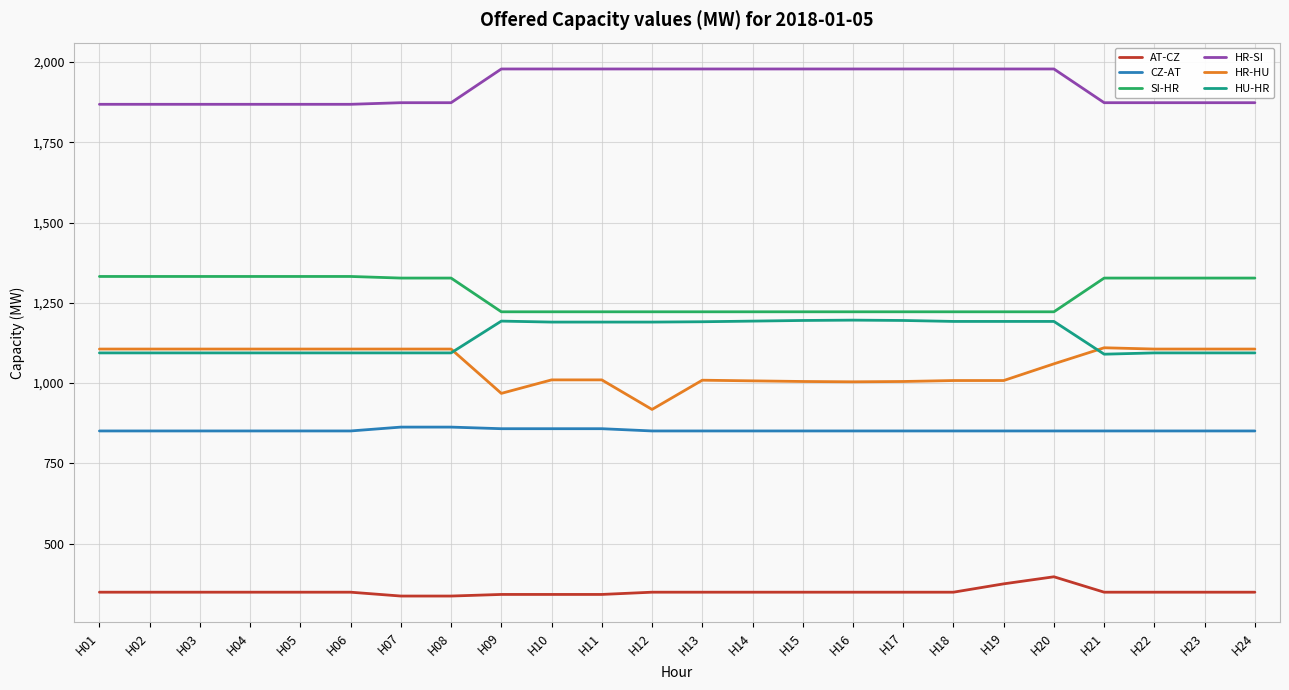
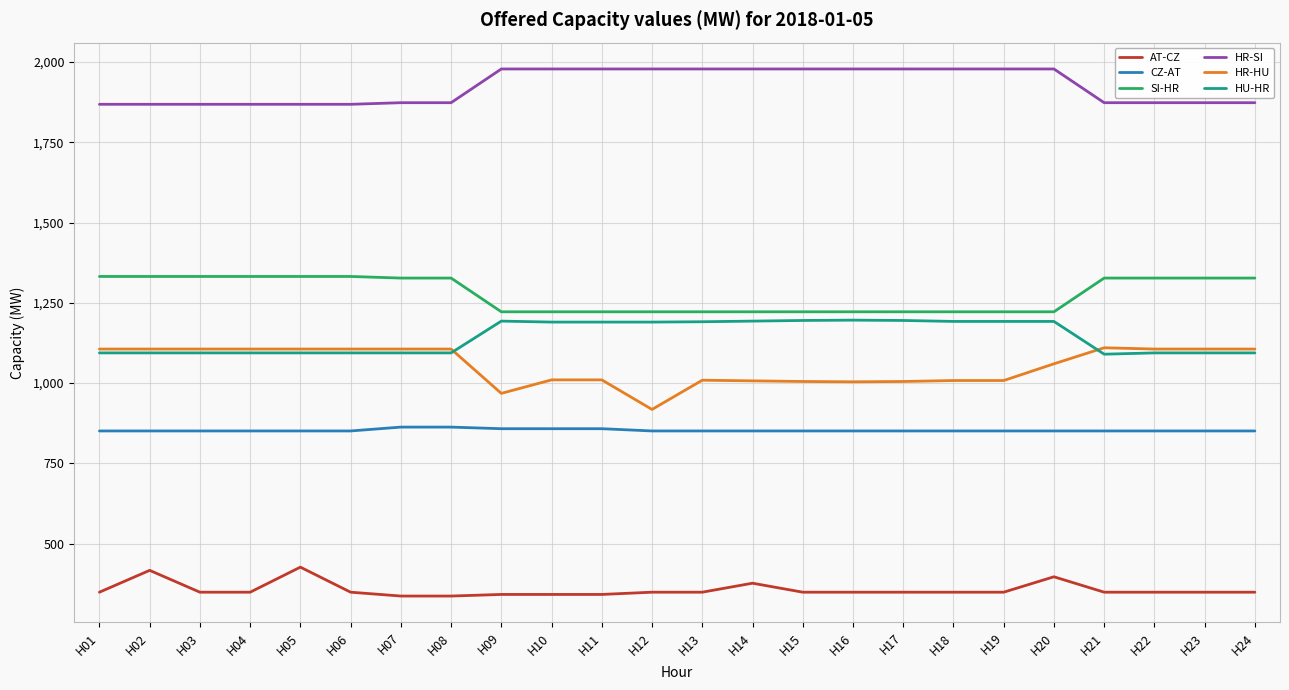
  {
    "AT-CZ": {
      "H01": "350",
-     "H02": "350",
+     "H02": "420",
      "H03": "350",
      "H04": "350",
-     "H05": "350",
+     "H05": "430",
      "H06": "350",
      "H07": "340",
      "H08": "340",
      "H09": "340",
      "H10": "340",
      "H11": "340",
      "H12": "350",
      "H13": "350",
-     "H14": "350",
+     "H14": "380",
      "H15": "350",
      "H16": "350",
      "H17": "350",
      "H18": "350",
-     "H19": "380",
+     "H19": "350",
      "H20": "400",
      "H21": "350",
      "H22": "350",
      "H23": "350",
      "H24": "350"
    },
    "CZ-AT": {
      "H01": "850",
      "H02": "850",
      "H03": "850",
      "H04": "850",
      "H05": "850",
      "H06": "850",
      "H07": "860",
      "H08": "860",
      "H09": "860",
      "H10": "860",
      "H11": "860",
      "H12": "850",
      "H13": "850",
      "H14": "850",
      "H15": "850",
      "H16": "850",
      "H17": "850",
      "H18": "850",
      "H19": "850",
      "H20": "850",
      "H21": "850",
      "H22": "850",
      "H23": "850",
      "H24": "850"
    },
    "HR-SI": {
      "H01": "1,870",
      "H02": "1,870",
      "H03": "1,870",
      "H04": "1,870",
      "H05": "1,870",
      "H06": "1,870",
      "H07": "1,870",
      "H08": "1,870",
      "H09": "1,980",
      "H10": "1,980",
      "H11": "1,980",
      "H12": "1,980",
      "H13": "1,980",
      "H14": "1,980",
      "H15": "1,980",
      "H16": "1,980",
      "H17": "1,980",
      "H18": "1,980",
      "H19": "1,980",
      "H20": "1,980",
      "H21": "1,870",
      "H22": "1,870",
      "H23": "1,870",
      "H24": "1,870"
    },
    "HR-HU": {
      "H01": "1,110",
      "H02": "1,110",
      "H03": "1,110",
      "H04": "1,110",
      "H05": "1,110",
      "H06": "1,110",
      "H07": "1,110",
      "H08": "1,110",
      "H09": "970",
      "H10": "1,010",
      "H11": "1,010",
      "H12": "920",
      "H13": "1,010",
      "H14": "1,010",
      "H15": "1,010",
      "H16": "1,000",
      "H17": "1,010",
      "H18": "1,010",
      "H19": "1,010",
      "H20": "1,060",
      "H21": "1,110",
      "H22": "1,110",
      "H23": "1,110",
      "H24": "1,110"
    }
  }
